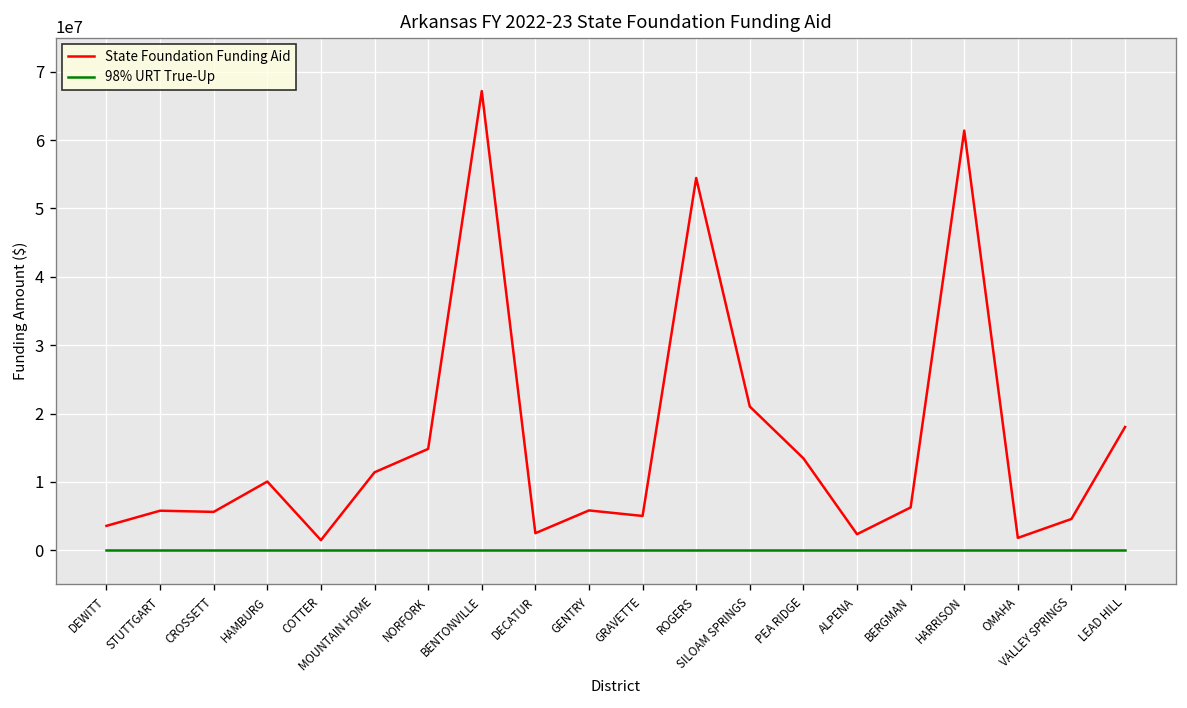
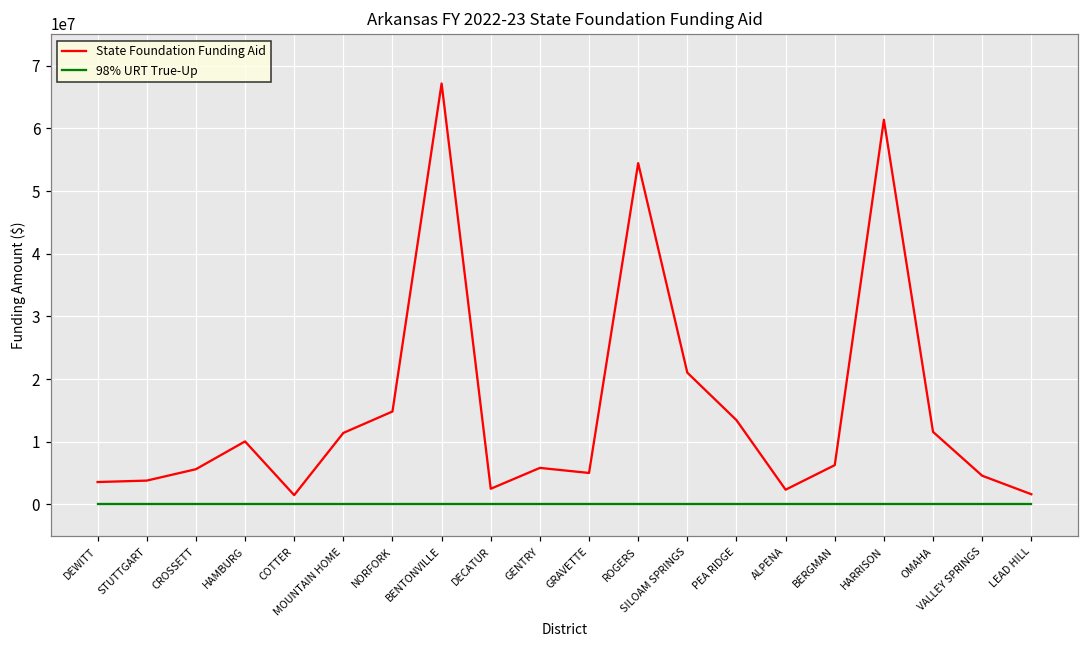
  {
    "State Foundation Funding Aid": {
      "DEWITT": 4000000,
-     "STUTTGART": 6000000,
+     "STUTTGART": 4000000,
      "CROSSETT": 6000000,
      "HAMBURG": 10000000,
      "COTTER": 1000000,
      "MOUNTAIN HOME": 11000000,
      "NORFORK": 15000000,
      "BENTONVILLE": 67000000,
      "DECATUR": 2000000,
      "GENTRY": 6000000,
      "GRAVETTE": 5000000,
      "ROGERS": 54000000,
      "SILOAM SPRINGS": 21000000,
      "PEA RIDGE": 13000000,
      "ALPENA": 2000000,
      "BERGMAN": 6000000,
      "HARRISON": 61000000,
-     "OMAHA": 2000000,
+     "OMAHA": 12000000,
      "VALLEY SPRINGS": 5000000,
-     "LEAD HILL": 18000000
+     "LEAD HILL": 2000000
    },
    "98% URT True-Up": {
      "DEWITT": 0,
      "STUTTGART": 0,
      "CROSSETT": 0,
      "HAMBURG": 0,
      "COTTER": 0,
      "MOUNTAIN HOME": 0,
      "NORFORK": 0,
      "BENTONVILLE": 0,
      "DECATUR": 0,
      "GENTRY": 0,
      "GRAVETTE": 0,
      "ROGERS": 0,
      "SILOAM SPRINGS": 0,
      "PEA RIDGE": 0,
      "ALPENA": 0,
      "BERGMAN": 0,
      "HARRISON": 0,
      "OMAHA": 0,
      "VALLEY SPRINGS": 0,
      "LEAD HILL": 0
    }
  }
